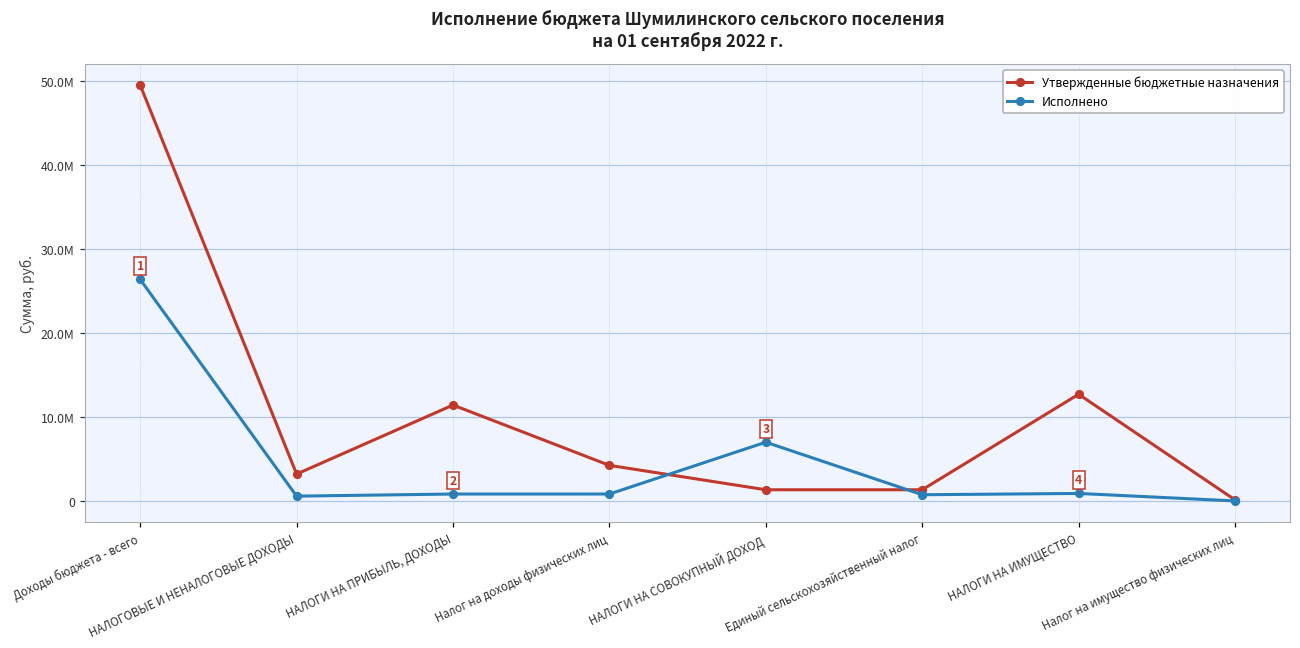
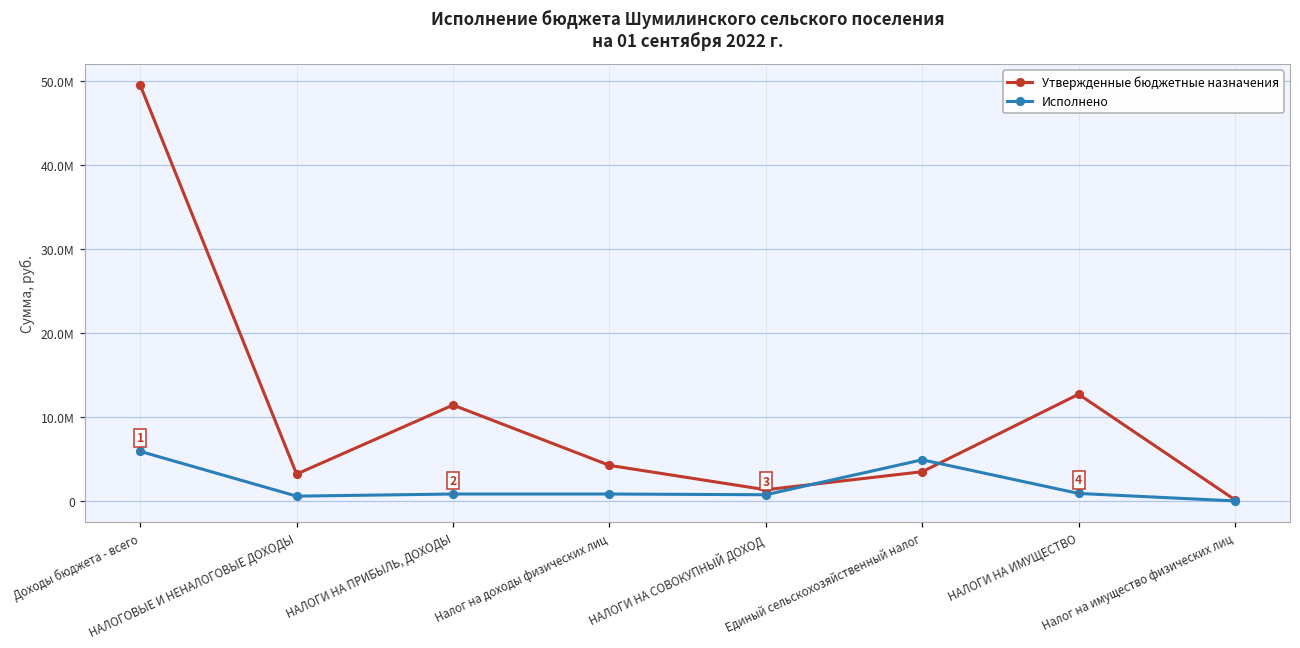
  {
    "Утвержденные бюджетные назначения": {
      "Доходы бюджета - всего": 50000000,
      "НАЛОГОВЫЕ И НЕНАЛОГОВЫЕ ДОХОДЫ": 3000000,
      "НАЛОГИ НА ПРИБЫЛЬ, ДОХОДЫ": 11000000,
      "Налог на доходы физических лиц": 4000000,
-     "Единый сельскохозяйственный налог": 1000000,
+     "Единый сельскохозяйственный налог": 3000000,
      "НАЛОГИ НА ИМУЩЕСТВО": 13000000
    },
    "Исполнено": {
-     "Доходы бюджета - всего": 26000000,
+     "Доходы бюджета - всего": 6000000,
      "НАЛОГОВЫЕ И НЕНАЛОГОВЫЕ ДОХОДЫ": 1000000,
      "Налог на доходы физических лиц": 1000000,
-     "НАЛОГИ НА СОВОКУПНЫЙ ДОХОД": 7000000,
-     "Единый сельскохозяйственный налог": 1000000
+     "НАЛОГИ НА СОВОКУПНЫЙ ДОХОД": 1000000,
+     "Единый сельскохозяйственный налог": 5000000
    }
  }
